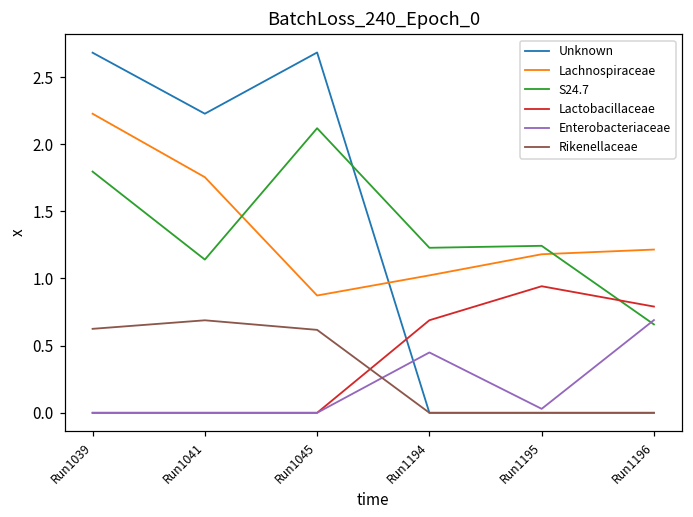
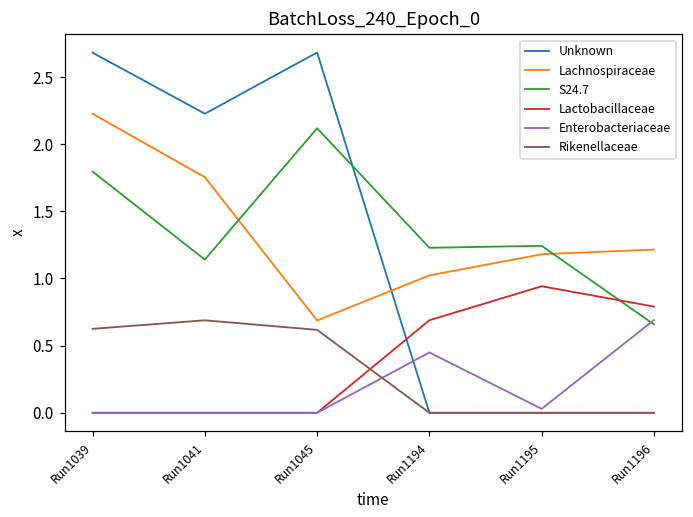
  {
    "Unknown": {
      "Run1039": 2.68,
      "Run1041": 2.23,
      "Run1045": 2.68
    },
    "Lachnospiraceae": {
      "Run1039": 2.23,
      "Run1041": 1.75,
-     "Run1045": 0.87,
+     "Run1045": 0.69,
      "Run1194": 1.02,
      "Run1195": 1.18,
      "Run1196": 1.22
    },
    "S24.7": {
      "Run1039": 1.80,
      "Run1041": 1.14,
      "Run1045": 2.12,
      "Run1194": 1.23,
      "Run1195": 1.24,
      "Run1196": 0.66
    },
    "Lactobacillaceae": {
      "Run1194": 0.69,
      "Run1195": 0.94,
      "Run1196": 0.79
    },
    "Enterobacteriaceae": {
      "Run1194": 0.45,
      "Run1195": 0.03,
      "Run1196": 0.69
    },
    "Rikenellaceae": {
      "Run1039": 0.63,
      "Run1041": 0.69,
      "Run1045": 0.62
    }
  }
